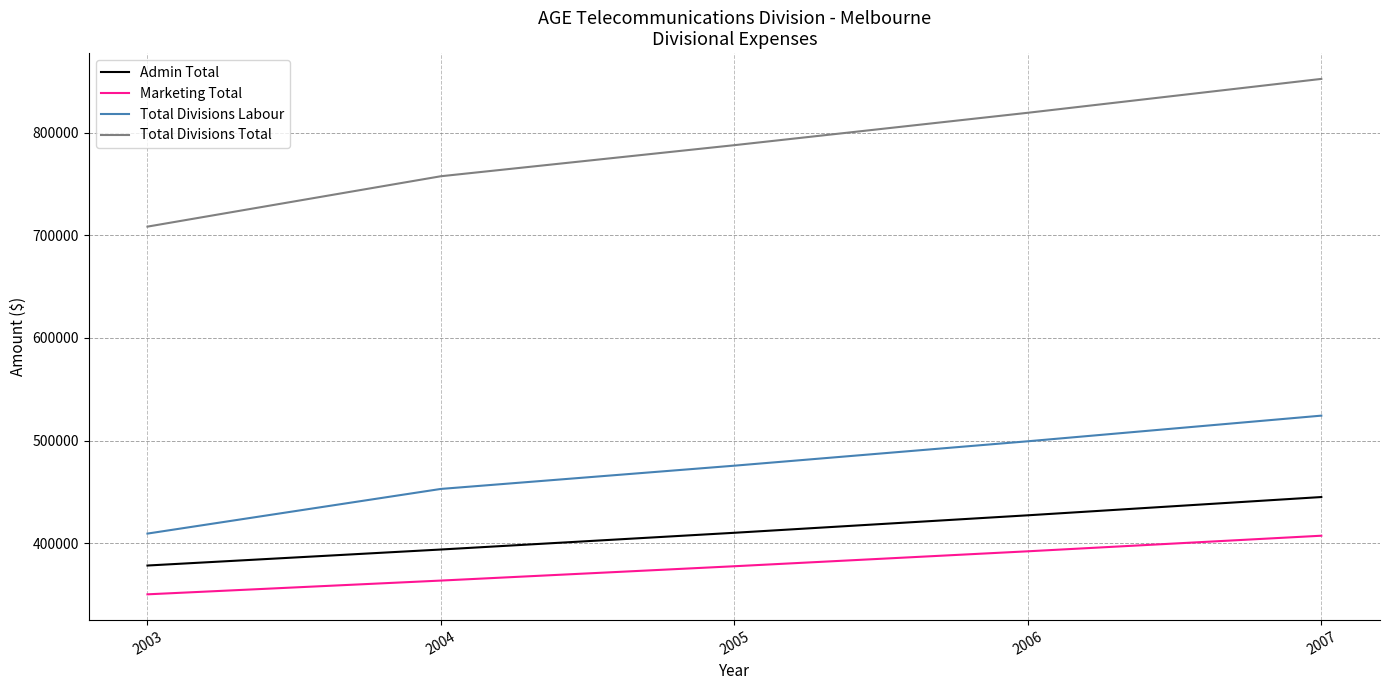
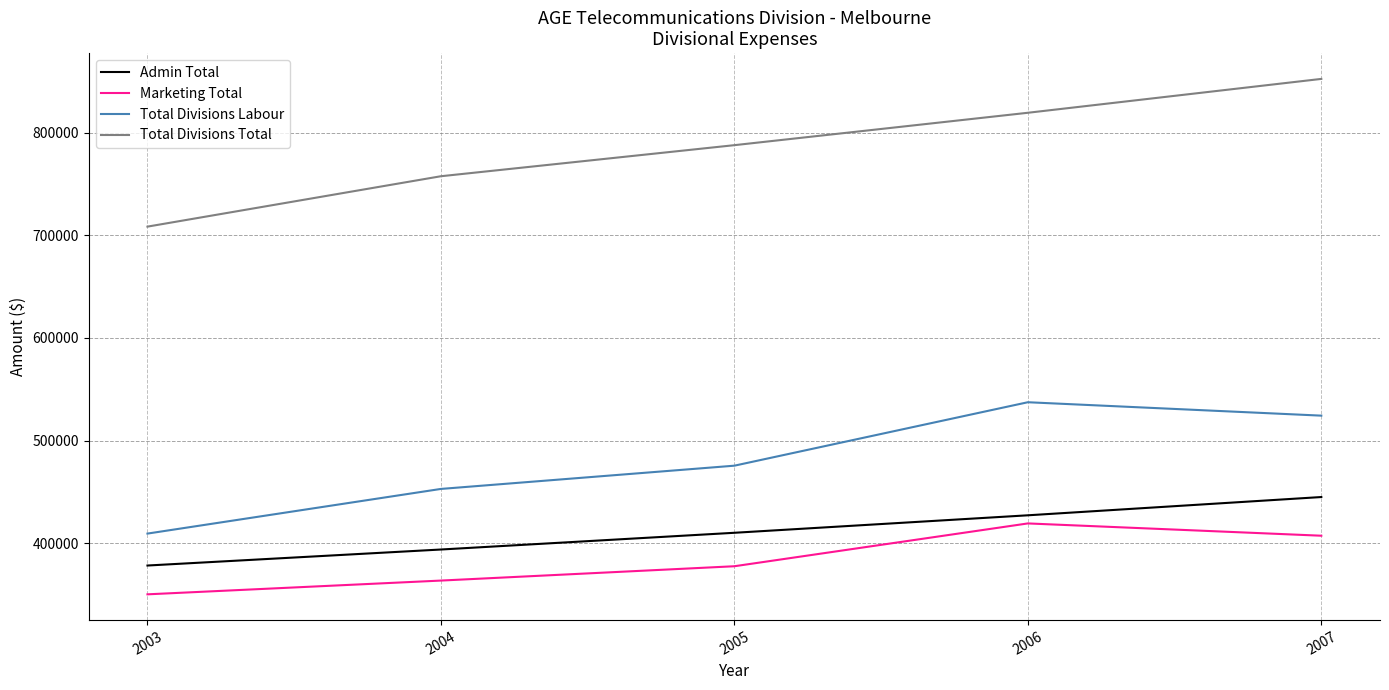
  {
    "Admin Total": {
      "2003": 378000,
      "2004": 394000,
      "2005": 410000,
      "2006": 427000,
      "2007": 445000
    },
    "Marketing Total": {
      "2003": 350000,
      "2004": 364000,
      "2005": 378000,
-     "2006": 392000,
+     "2006": 419000,
      "2007": 407000
    },
    "Total Divisions Labour": {
      "2003": 409000,
      "2004": 453000,
      "2005": 476000,
-     "2006": 499000,
+     "2006": 537000,
      "2007": 524000
    },
    "Total Divisions Total": {
      "2003": 708000,
      "2004": 758000,
      "2005": 788000,
      "2006": 819000,
      "2007": 852000
    }
  }
